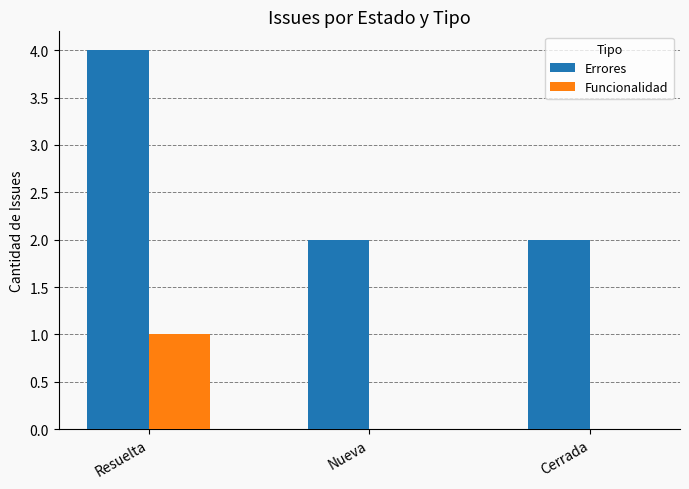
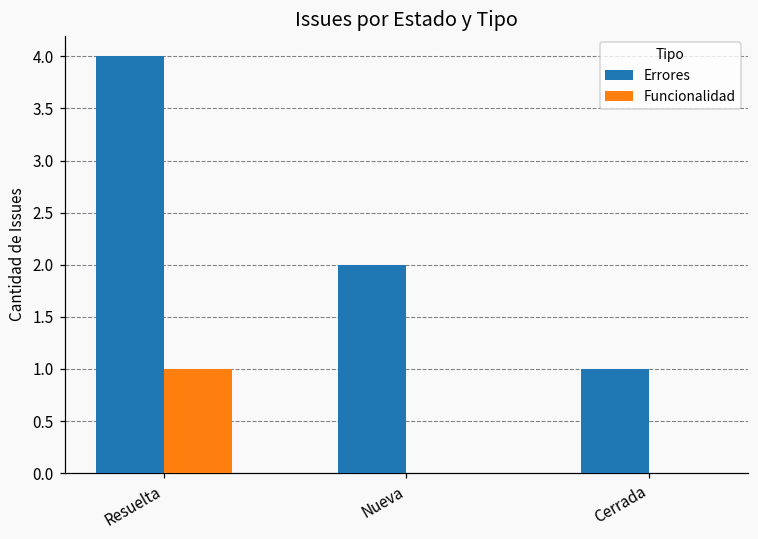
  {
    "Errores": {
      "Resuelta": 4,
      "Nueva": 2,
-     "Cerrada": 2
+     "Cerrada": 1
    },
    "Funcionalidad": {
      "Resuelta": 1,
      "Nueva": 0,
      "Cerrada": 0
    }
  }
